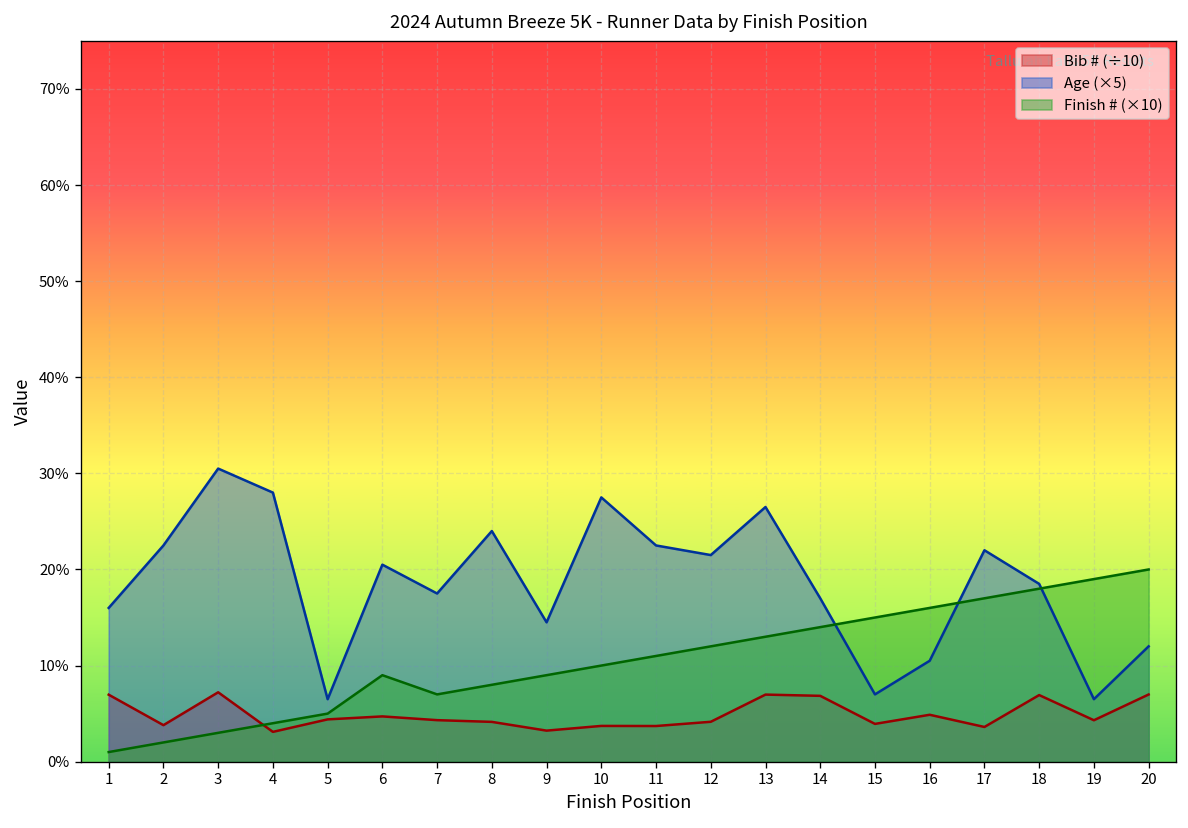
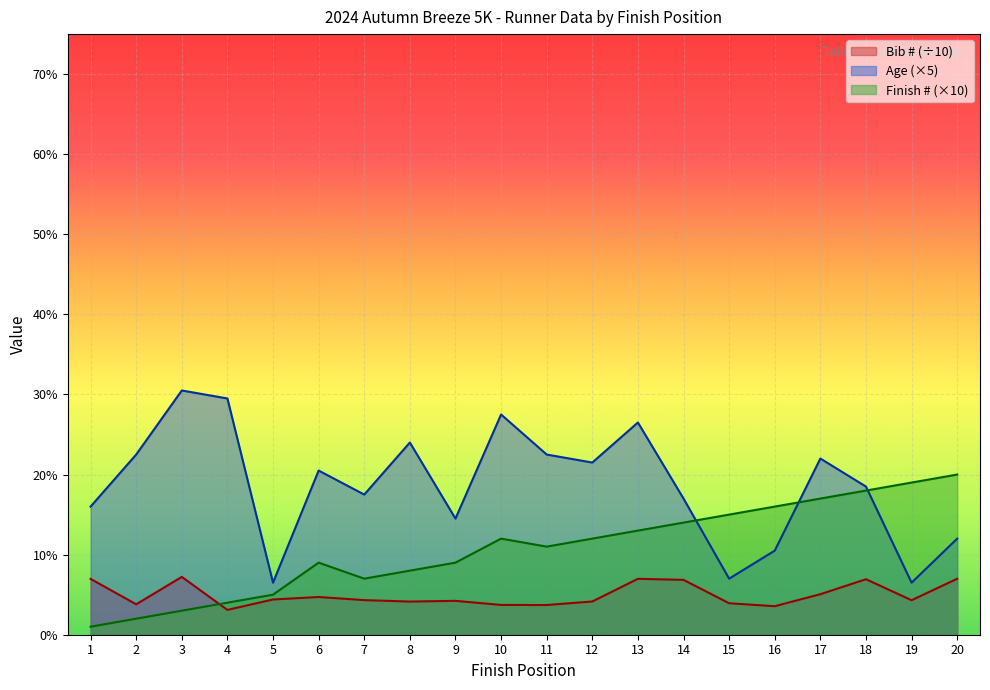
  {
    "Bib # (÷10)": {
      "1": "7%",
      "2": "4%",
      "3": "7%",
      "4": "3%",
      "5": "4%",
      "6": "5%",
      "7": "4%",
      "8": "4%",
-     "9": "3%",
+     "9": "4%",
      "10": "4%",
      "11": "4%",
      "12": "4%",
      "13": "7%",
      "14": "7%",
      "15": "4%",
-     "16": "5%",
-     "17": "4%",
+     "16": "4%",
+     "17": "5%",
      "18": "7%",
      "19": "4%",
      "20": "7%"
    },
    "Age (×5)": {
      "1": "16%",
      "2": "23%",
      "3": "31%",
-     "4": "28%",
+     "4": "30%",
      "5": "7%",
      "6": "21%",
      "7": "18%",
      "8": "24%",
      "9": "15%",
      "10": "28%",
      "11": "23%",
      "12": "22%",
      "13": "27%",
      "14": "17%",
      "15": "7%",
      "16": "11%",
      "17": "22%",
      "18": "19%",
      "19": "7%",
      "20": "12%"
    },
    "Finish # (×10)": {
      "1": "1%",
      "2": "2%",
      "3": "3%",
      "4": "4%",
      "5": "5%",
      "6": "9%",
      "7": "7%",
      "8": "8%",
      "9": "9%",
-     "10": "10%",
+     "10": "12%",
      "11": "11%",
      "12": "12%",
      "13": "13%",
      "14": "14%",
      "15": "15%",
      "16": "16%",
      "17": "17%",
      "18": "18%",
      "19": "19%",
      "20": "20%"
    }
  }
